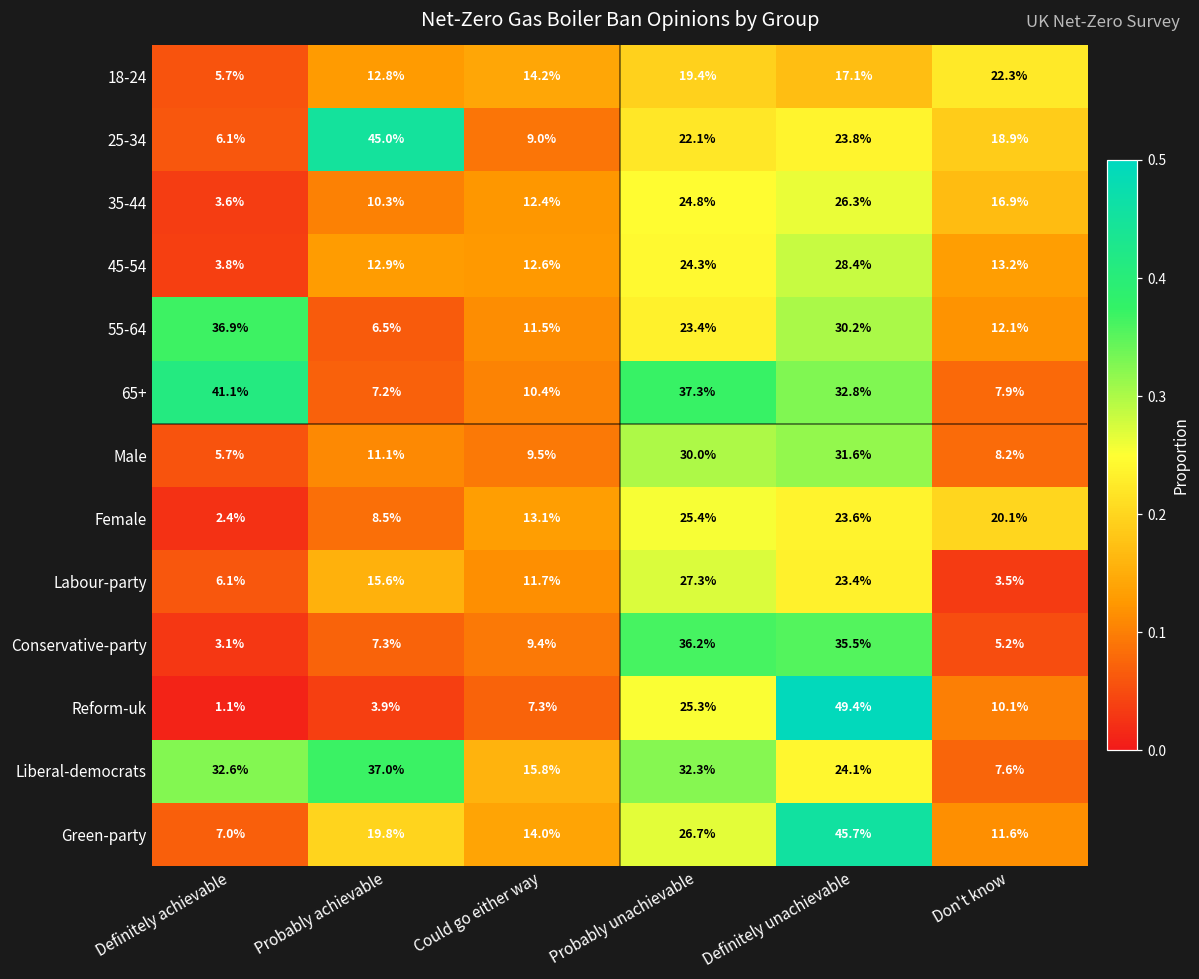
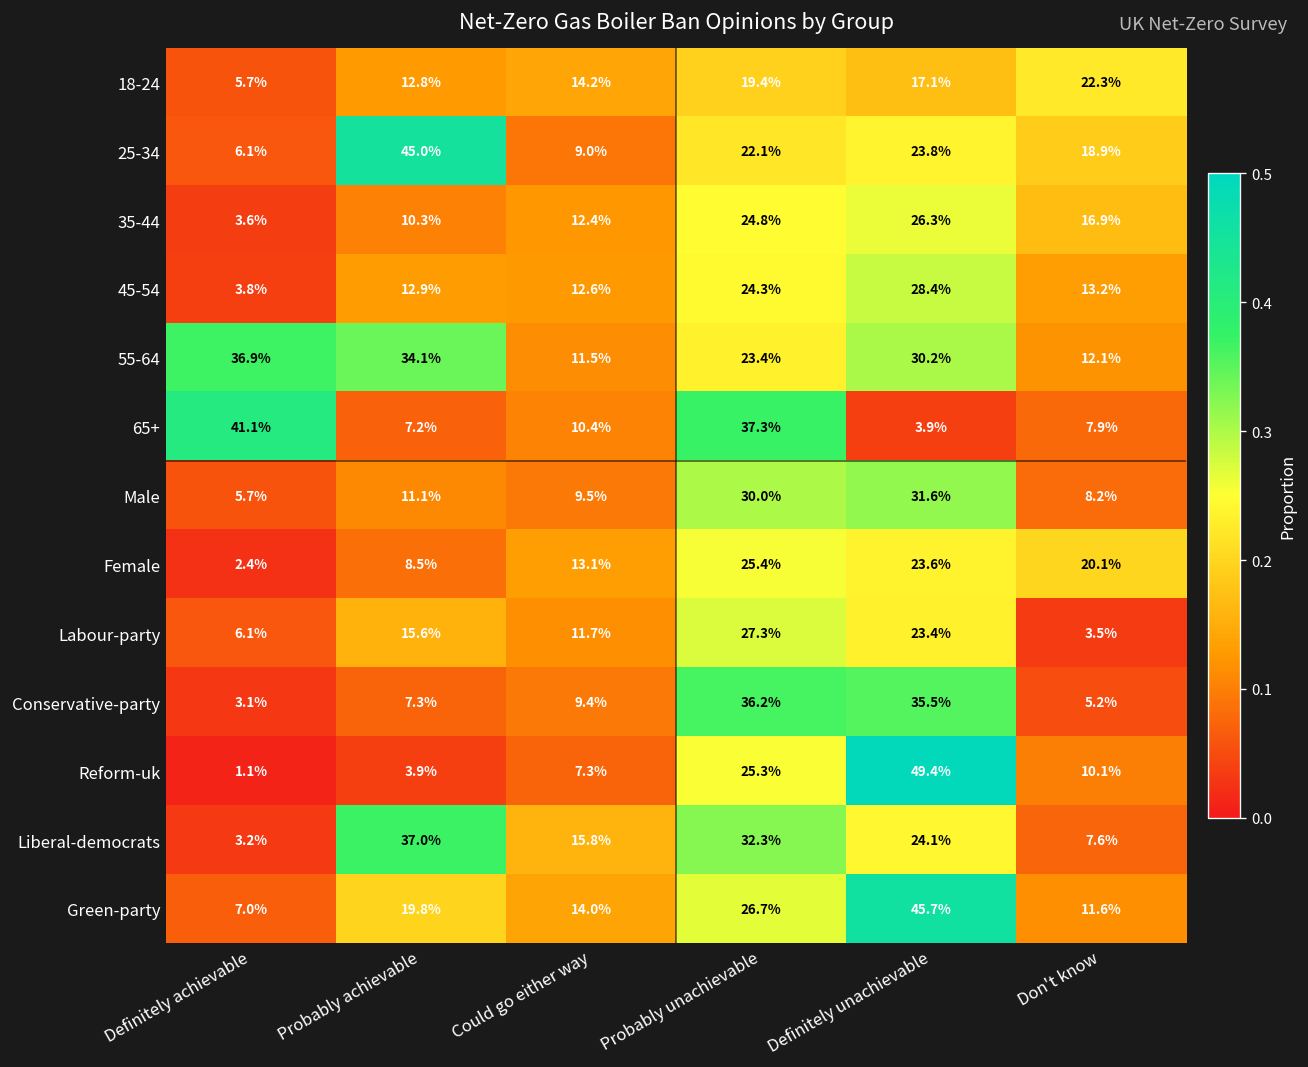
  {
    "18-24": {
      "Definitely achievable": "5.7%",
      "Probably achievable": "12.8%",
      "Could go either way": "14.2%",
      "Probably unachievable": "19.4%",
      "Definitely unachievable": "17.1%",
      "Don't know": "22.3%"
    },
    "25-34": {
      "Definitely achievable": "6.1%",
      "Probably achievable": "45.0%",
      "Could go either way": "9.0%",
      "Probably unachievable": "22.1%",
      "Definitely unachievable": "23.8%",
      "Don't know": "18.9%"
    },
    "35-44": {
      "Definitely achievable": "3.6%",
      "Probably achievable": "10.3%",
      "Could go either way": "12.4%",
      "Probably unachievable": "24.8%",
      "Definitely unachievable": "26.3%",
      "Don't know": "16.9%"
    },
    "45-54": {
      "Definitely achievable": "3.8%",
      "Probably achievable": "12.9%",
      "Could go either way": "12.6%",
      "Probably unachievable": "24.3%",
      "Definitely unachievable": "28.4%",
      "Don't know": "13.2%"
    },
    "55-64": {
      "Definitely achievable": "36.9%",
-     "Probably achievable": "6.5%",
+     "Probably achievable": "34.1%",
      "Could go either way": "11.5%",
      "Probably unachievable": "23.4%",
      "Definitely unachievable": "30.2%",
      "Don't know": "12.1%"
    },
    "65+": {
      "Definitely achievable": "41.1%",
      "Probably achievable": "7.2%",
      "Could go either way": "10.4%",
      "Probably unachievable": "37.3%",
-     "Definitely unachievable": "32.8%",
+     "Definitely unachievable": "3.9%",
      "Don't know": "7.9%"
    },
    "Male": {
      "Definitely achievable": "5.7%",
      "Probably achievable": "11.1%",
      "Could go either way": "9.5%",
      "Probably unachievable": "30.0%",
      "Definitely unachievable": "31.6%",
      "Don't know": "8.2%"
    },
    "Female": {
      "Definitely achievable": "2.4%",
      "Probably achievable": "8.5%",
      "Could go either way": "13.1%",
      "Probably unachievable": "25.4%",
      "Definitely unachievable": "23.6%",
      "Don't know": "20.1%"
    },
    "Labour-party": {
      "Definitely achievable": "6.1%",
      "Probably achievable": "15.6%",
      "Could go either way": "11.7%",
      "Probably unachievable": "27.3%",
      "Definitely unachievable": "23.4%",
      "Don't know": "3.5%"
    },
    "Conservative-party": {
      "Definitely achievable": "3.1%",
      "Probably achievable": "7.3%",
      "Could go either way": "9.4%",
      "Probably unachievable": "36.2%",
      "Definitely unachievable": "35.5%",
      "Don't know": "5.2%"
    },
    "Reform-uk": {
      "Definitely achievable": "1.1%",
      "Probably achievable": "3.9%",
      "Could go either way": "7.3%",
      "Probably unachievable": "25.3%",
      "Definitely unachievable": "49.4%",
      "Don't know": "10.1%"
    },
    "Liberal-democrats": {
-     "Definitely achievable": "32.6%",
+     "Definitely achievable": "3.2%",
      "Probably achievable": "37.0%",
      "Could go either way": "15.8%",
      "Probably unachievable": "32.3%",
      "Definitely unachievable": "24.1%",
      "Don't know": "7.6%"
    },
    "Green-party": {
      "Definitely achievable": "7.0%",
      "Probably achievable": "19.8%",
      "Could go either way": "14.0%",
      "Probably unachievable": "26.7%",
      "Definitely unachievable": "45.7%",
      "Don't know": "11.6%"
    }
  }
